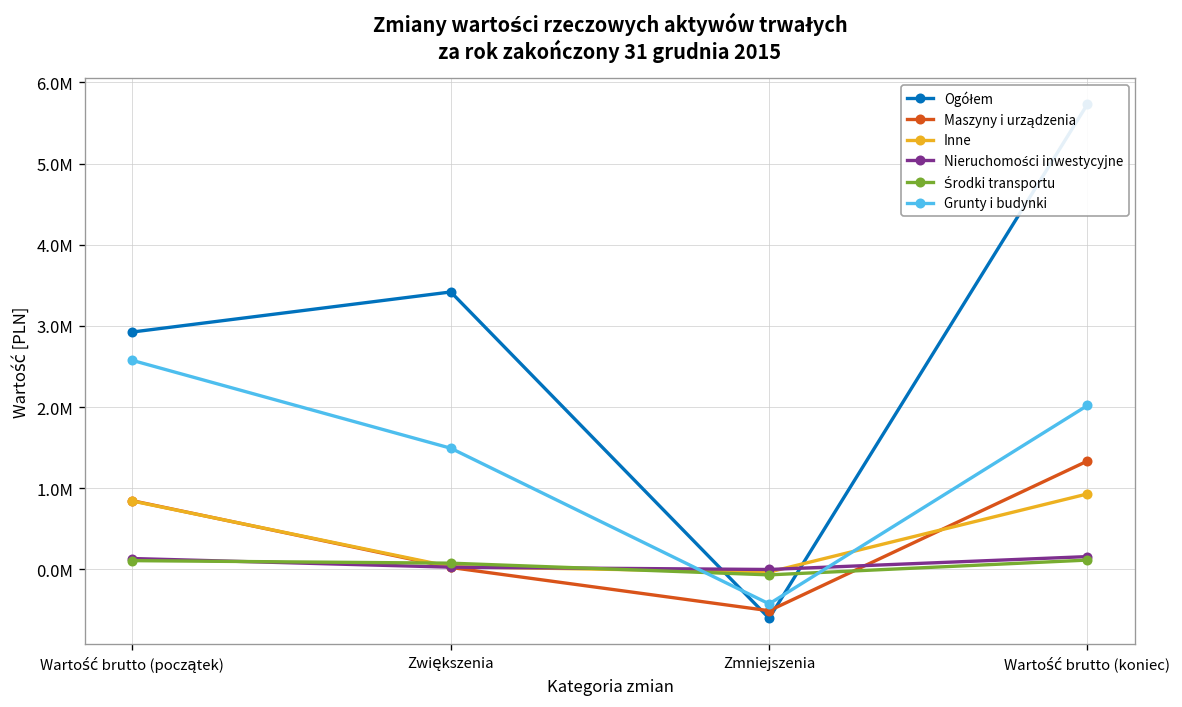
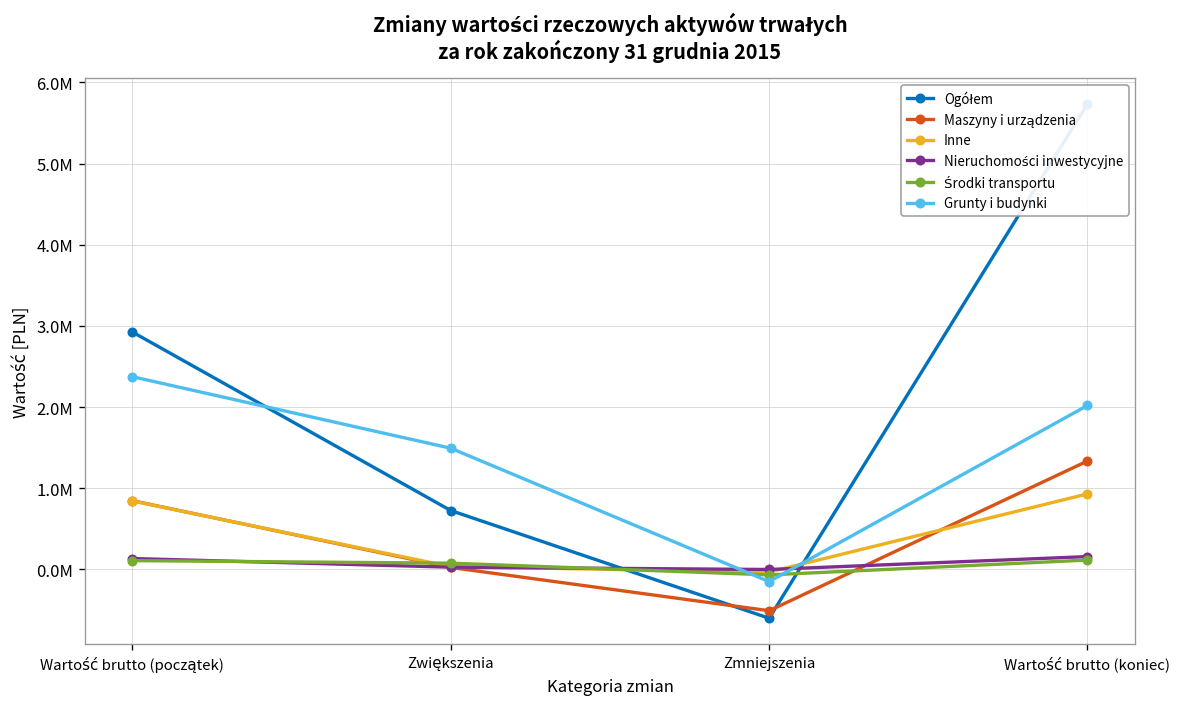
  {
    "Ogółem": {
      "Wartość brutto (początek)": 2900000,
-     "Zwiększenia": 3400000,
+     "Zwiększenia": 700000,
      "Zmniejszenia": -600000
    },
    "Maszyny i urządzenia": {
      "Zmniejszenia": -500000,
      "Wartość brutto (koniec)": 1300000
    },
    "Inne": {
      "Wartość brutto (koniec)": 900000
    },
    "Nieruchomości inwestycyjne": {
      "Wartość brutto (koniec)": 200000
    },
    "Środki transportu": {
      "Zwiększenia": 100000,
      "Wartość brutto (koniec)": 100000
    },
    "Grunty i budynki": {
-     "Wartość brutto (początek)": 2600000,
+     "Wartość brutto (początek)": 2400000,
      "Zwiększenia": 1500000,
-     "Zmniejszenia": -400000,
+     "Zmniejszenia": -200000,
      "Wartość brutto (koniec)": 2000000
    }
  }
